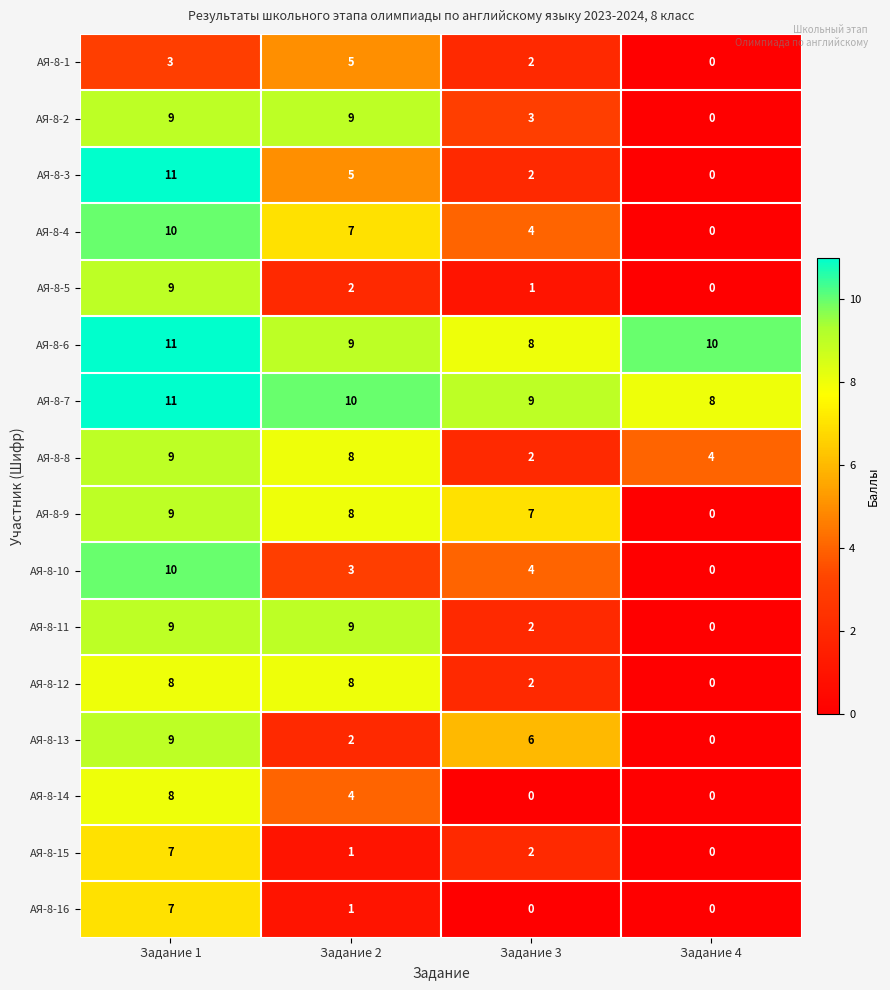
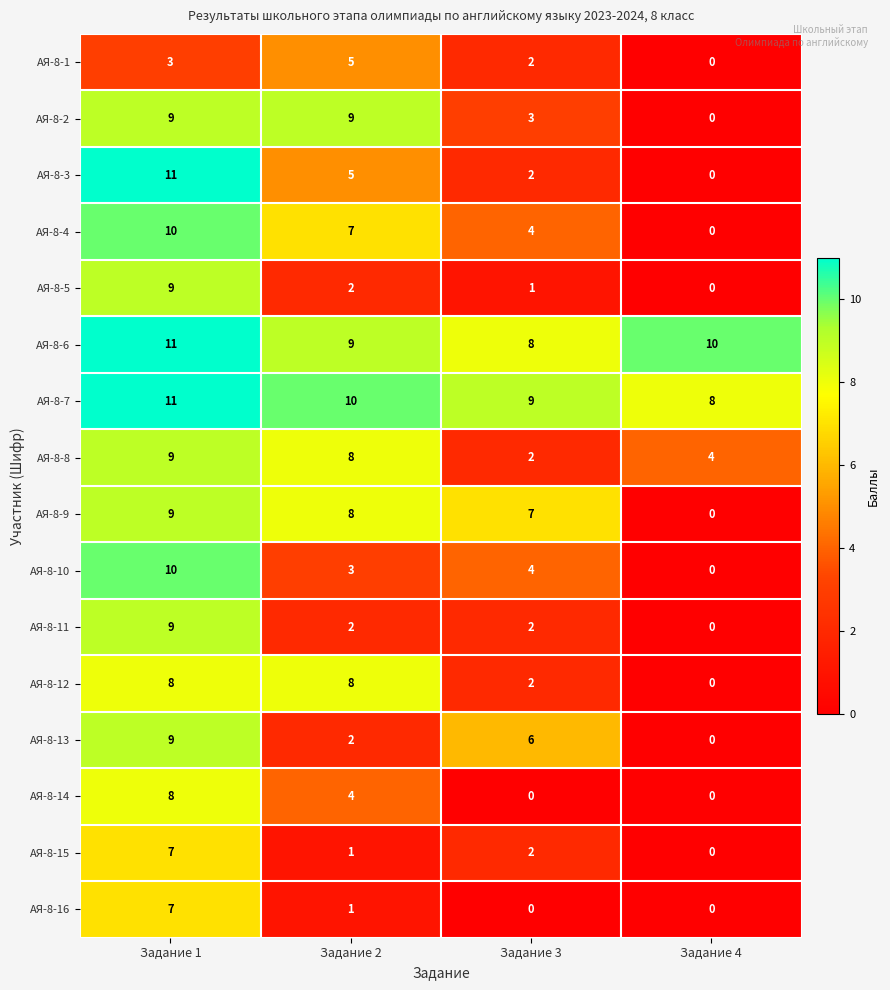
  {
    "АЯ-8-1": {
      "Задание 1": 3,
      "Задание 2": 5,
      "Задание 3": 2,
      "Задание 4": 0
    },
    "АЯ-8-2": {
      "Задание 1": 9,
      "Задание 2": 9,
      "Задание 3": 3,
      "Задание 4": 0
    },
    "АЯ-8-3": {
      "Задание 1": 11,
      "Задание 2": 5,
      "Задание 3": 2,
      "Задание 4": 0
    },
    "АЯ-8-4": {
      "Задание 1": 10,
      "Задание 2": 7,
      "Задание 3": 4,
      "Задание 4": 0
    },
    "АЯ-8-5": {
      "Задание 1": 9,
      "Задание 2": 2,
      "Задание 3": 1,
      "Задание 4": 0
    },
    "АЯ-8-6": {
      "Задание 1": 11,
      "Задание 2": 9,
      "Задание 3": 8,
      "Задание 4": 10
    },
    "АЯ-8-7": {
      "Задание 1": 11,
      "Задание 2": 10,
      "Задание 3": 9,
      "Задание 4": 8
    },
    "АЯ-8-8": {
      "Задание 1": 9,
      "Задание 2": 8,
      "Задание 3": 2,
      "Задание 4": 4
    },
    "АЯ-8-9": {
      "Задание 1": 9,
      "Задание 2": 8,
      "Задание 3": 7,
      "Задание 4": 0
    },
    "АЯ-8-10": {
      "Задание 1": 10,
      "Задание 2": 3,
      "Задание 3": 4,
      "Задание 4": 0
    },
    "АЯ-8-11": {
      "Задание 1": 9,
-     "Задание 2": 9,
+     "Задание 2": 2,
      "Задание 3": 2,
      "Задание 4": 0
    },
    "АЯ-8-12": {
      "Задание 1": 8,
      "Задание 2": 8,
      "Задание 3": 2,
      "Задание 4": 0
    },
    "АЯ-8-13": {
      "Задание 1": 9,
      "Задание 2": 2,
      "Задание 3": 6,
      "Задание 4": 0
    },
    "АЯ-8-14": {
      "Задание 1": 8,
      "Задание 2": 4,
      "Задание 3": 0,
      "Задание 4": 0
    },
    "АЯ-8-15": {
      "Задание 1": 7,
      "Задание 2": 1,
      "Задание 3": 2,
      "Задание 4": 0
    },
    "АЯ-8-16": {
      "Задание 1": 7,
      "Задание 2": 1,
      "Задание 3": 0,
      "Задание 4": 0
    }
  }
